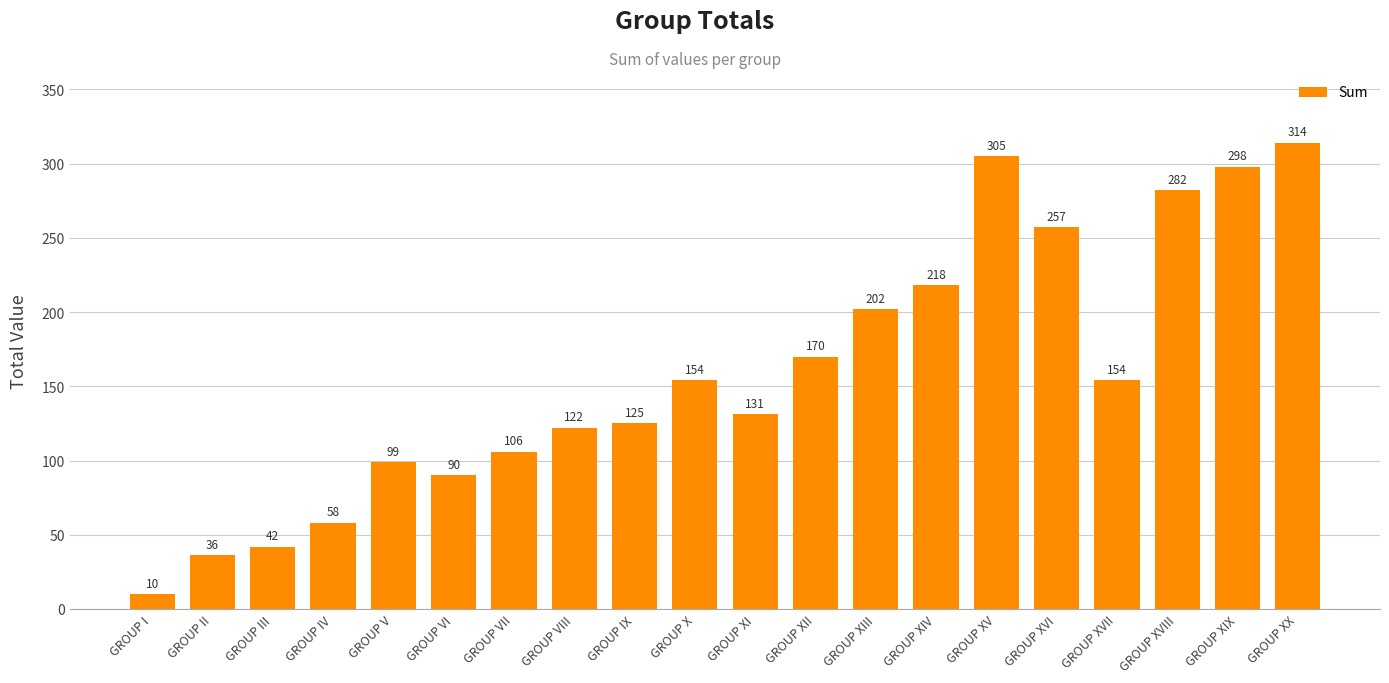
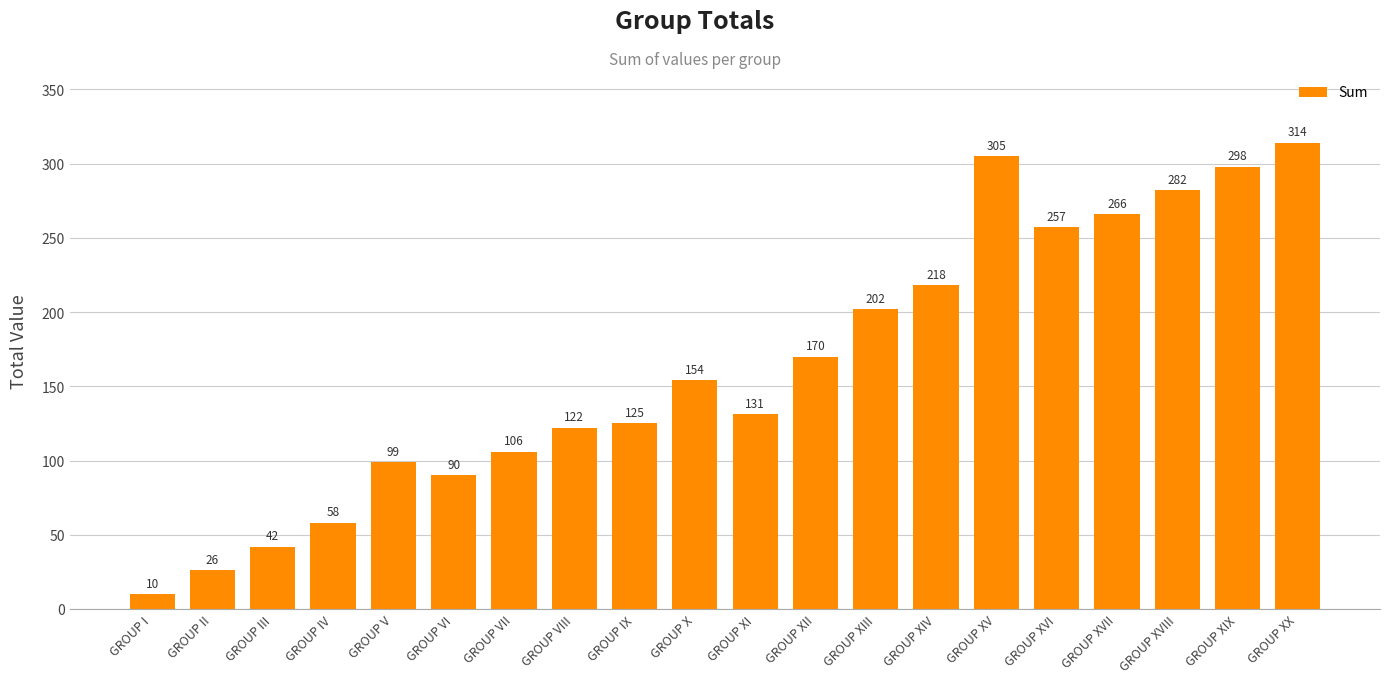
  {
    "GROUP I": 10,
-   "GROUP II": 36,
+   "GROUP II": 26,
    "GROUP III": 42,
    "GROUP IV": 58,
    "GROUP V": 99,
    "GROUP VI": 90,
    "GROUP VII": 106,
    "GROUP VIII": 122,
    "GROUP IX": 125,
    "GROUP X": 154,
    "GROUP XI": 131,
    "GROUP XII": 170,
    "GROUP XIII": 202,
    "GROUP XIV": 218,
    "GROUP XV": 305,
    "GROUP XVI": 257,
-   "GROUP XVII": 154,
+   "GROUP XVII": 266,
    "GROUP XVIII": 282,
    "GROUP XIX": 298,
    "GROUP XX": 314
  }
